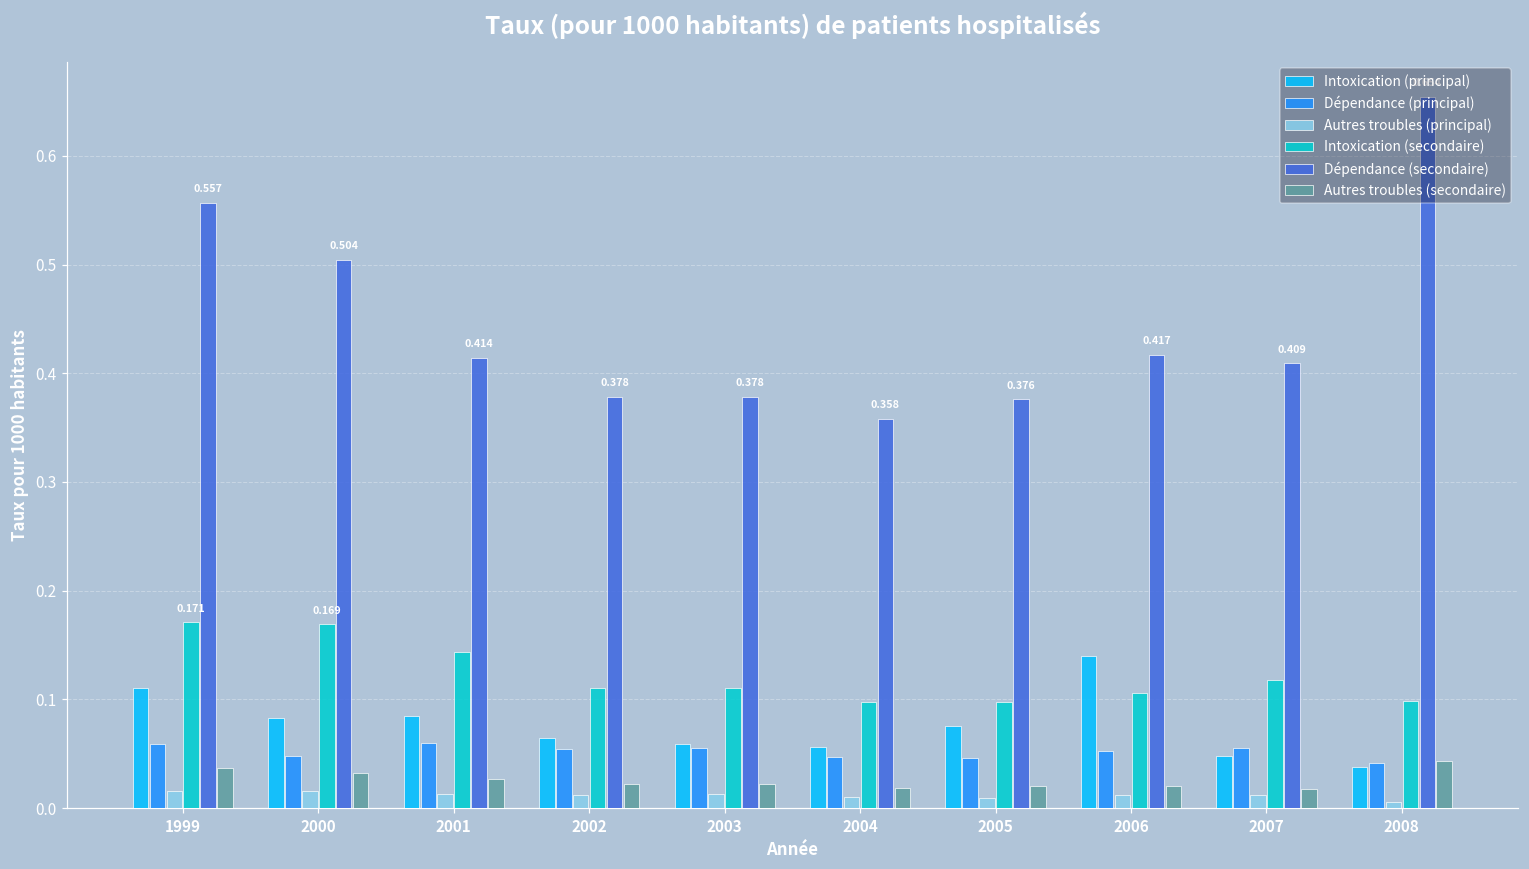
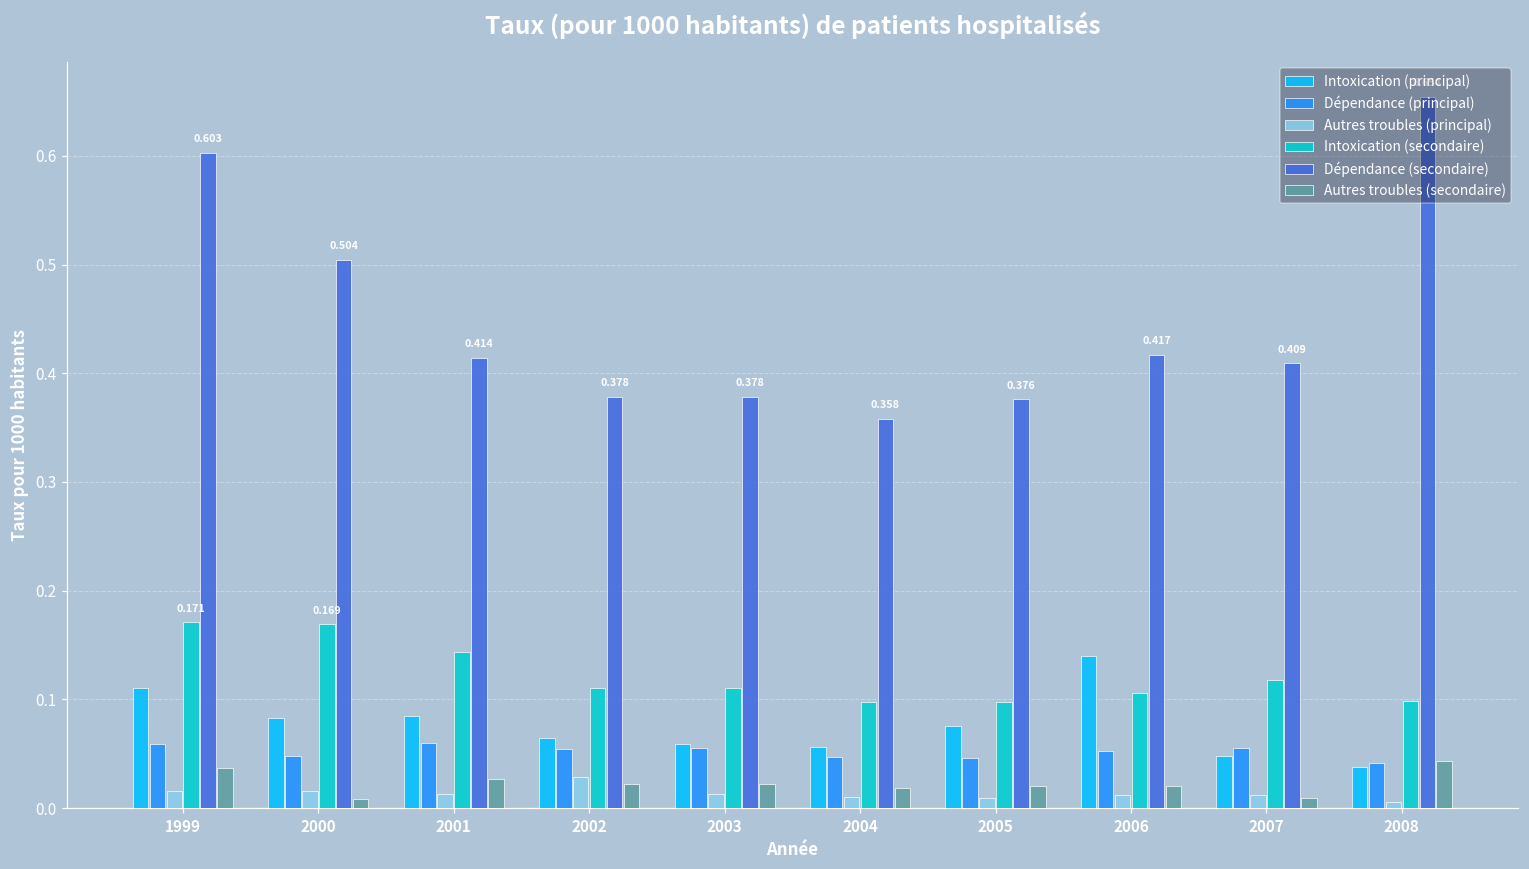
  {
    "Autres troubles (principal)": {
      "1999": 0.02,
      "2000": 0.02,
      "2001": 0.01,
-     "2002": 0.01,
+     "2002": 0.03,
      "2003": 0.01,
      "2004": 0.01,
      "2005": 0.01,
      "2006": 0.01,
      "2007": 0.01,
      "2008": 0.01
    },
    "Dépendance (secondaire)": {
-     "1999": 0.557,
+     "1999": 0.603,
      "2000": 0.504,
      "2001": 0.414,
      "2002": 0.378,
      "2003": 0.378,
      "2004": 0.358,
      "2005": 0.376,
      "2006": 0.417,
      "2007": 0.409
    },
    "Autres troubles (secondaire)": {
      "1999": 0.04,
-     "2000": 0.03,
+     "2000": 0.01,
      "2001": 0.03,
      "2002": 0.02,
      "2003": 0.02,
      "2004": 0.02,
      "2005": 0.02,
      "2006": 0.02,
-     "2007": 0.02,
+     "2007": 0.01,
      "2008": 0.04
    }
  }
